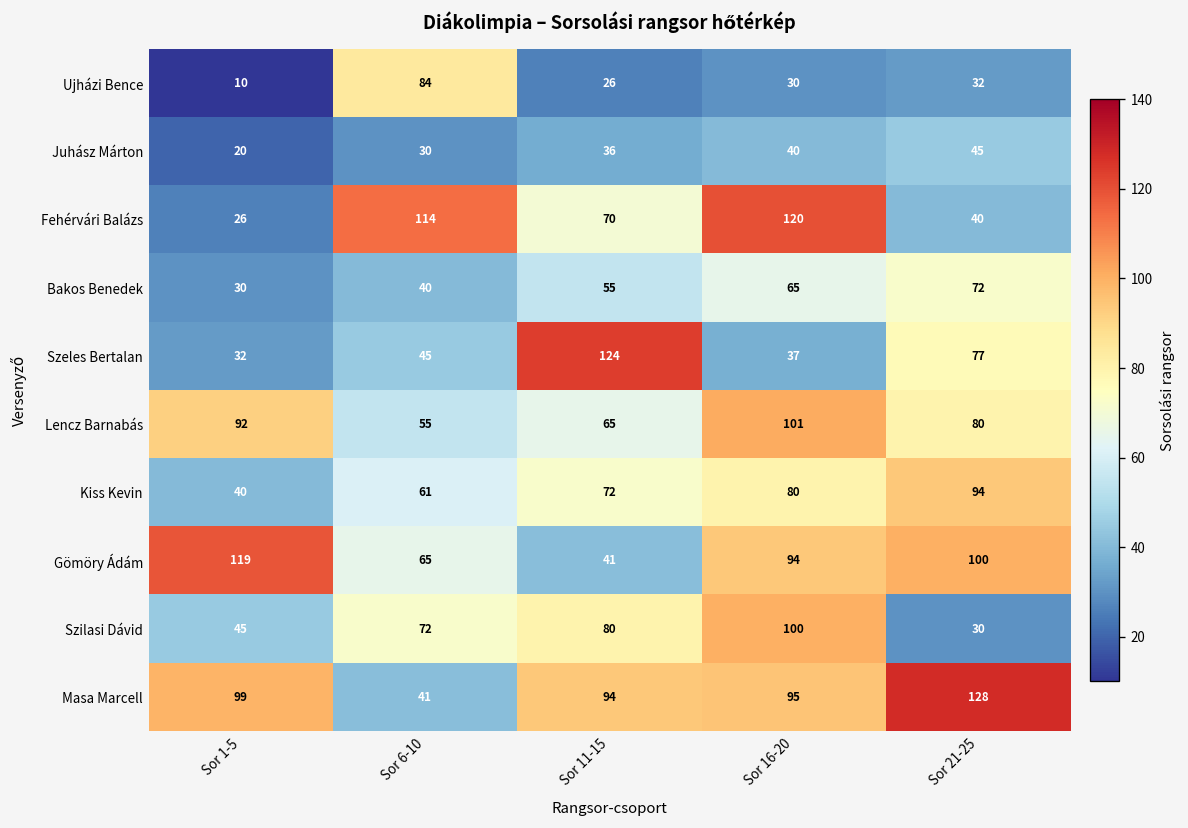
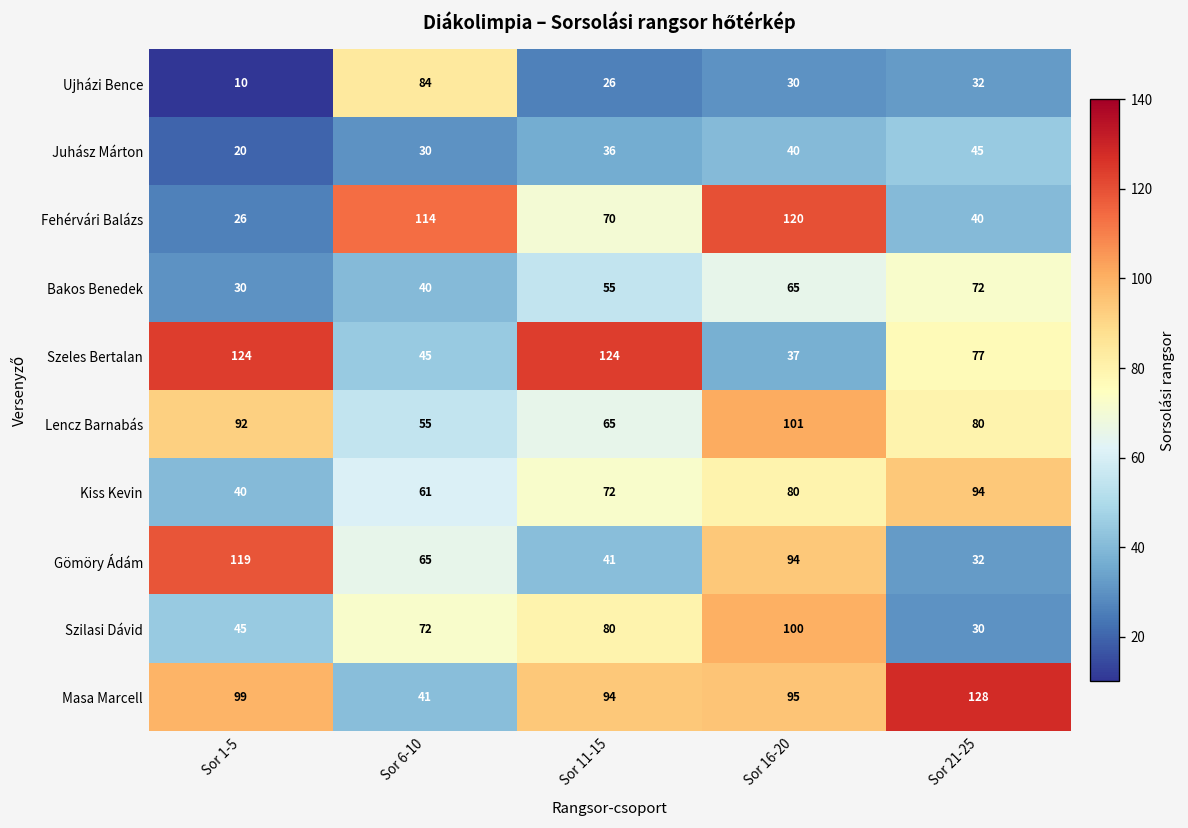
  {
    "Ujházi Bence": {
      "Sor 1-5": 10,
      "Sor 6-10": 84,
      "Sor 11-15": 26,
      "Sor 16-20": 30,
      "Sor 21-25": 32
    },
    "Juhász Márton": {
      "Sor 1-5": 20,
      "Sor 6-10": 30,
      "Sor 11-15": 36,
      "Sor 16-20": 40,
      "Sor 21-25": 45
    },
    "Fehérvári Balázs": {
      "Sor 1-5": 26,
      "Sor 6-10": 114,
      "Sor 11-15": 70,
      "Sor 16-20": 120,
      "Sor 21-25": 40
    },
    "Bakos Benedek": {
      "Sor 1-5": 30,
      "Sor 6-10": 40,
      "Sor 11-15": 55,
      "Sor 16-20": 65,
      "Sor 21-25": 72
    },
    "Szeles Bertalan": {
-     "Sor 1-5": 32,
+     "Sor 1-5": 124,
      "Sor 6-10": 45,
      "Sor 11-15": 124,
      "Sor 16-20": 37,
      "Sor 21-25": 77
    },
    "Lencz Barnabás": {
      "Sor 1-5": 92,
      "Sor 6-10": 55,
      "Sor 11-15": 65,
      "Sor 16-20": 101,
      "Sor 21-25": 80
    },
    "Kiss Kevin": {
      "Sor 1-5": 40,
      "Sor 6-10": 61,
      "Sor 11-15": 72,
      "Sor 16-20": 80,
      "Sor 21-25": 94
    },
    "Gömöry Ádám": {
      "Sor 1-5": 119,
      "Sor 6-10": 65,
      "Sor 11-15": 41,
      "Sor 16-20": 94,
-     "Sor 21-25": 100
+     "Sor 21-25": 32
    },
    "Szilasi Dávid": {
      "Sor 1-5": 45,
      "Sor 6-10": 72,
      "Sor 11-15": 80,
      "Sor 16-20": 100,
      "Sor 21-25": 30
    },
    "Masa Marcell": {
      "Sor 1-5": 99,
      "Sor 6-10": 41,
      "Sor 11-15": 94,
      "Sor 16-20": 95,
      "Sor 21-25": 128
    }
  }
